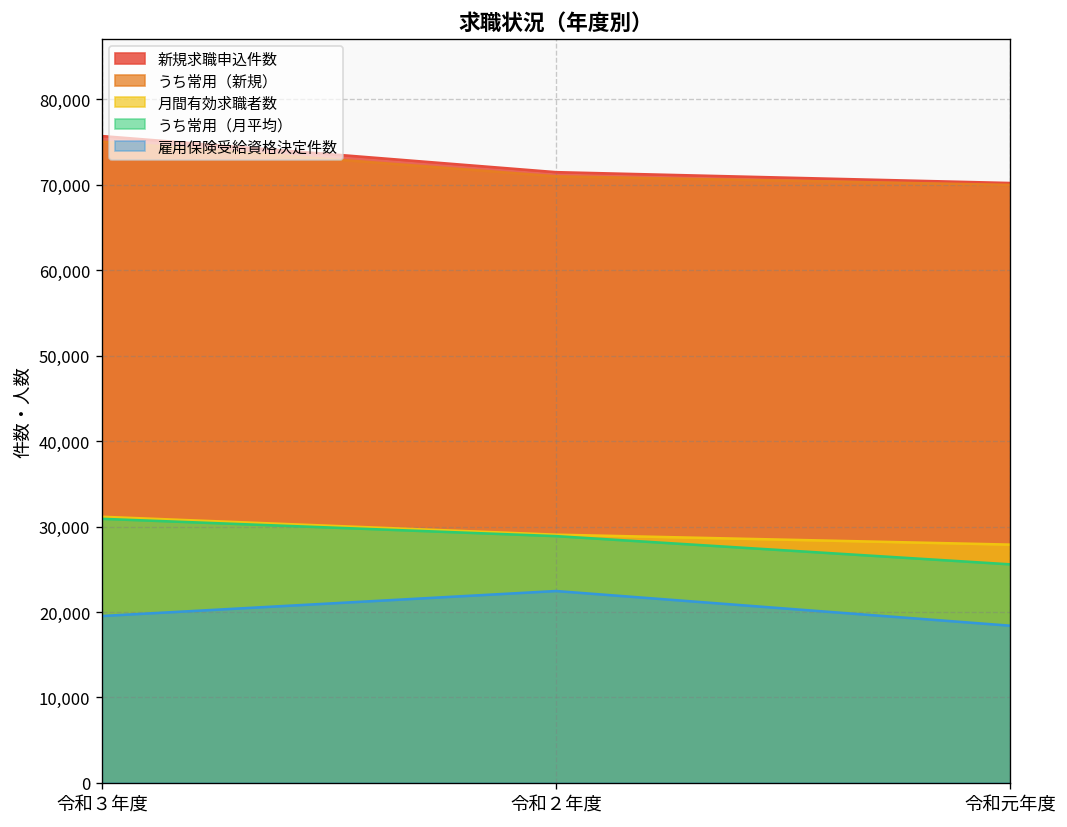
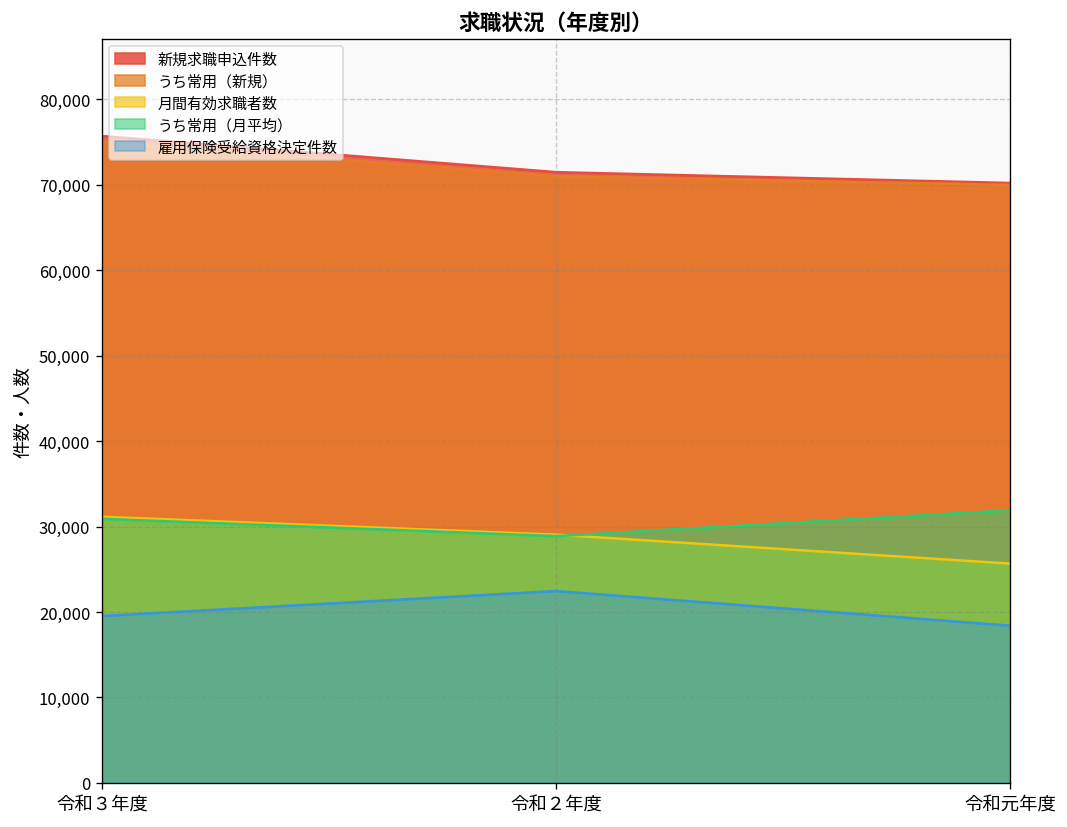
  {
    "月間有効求職者数": {
-     "令和元年度": "28,000"
+     "令和元年度": "26,000"
    },
    "うち常用（月平均）": {
-     "令和元年度": "26,000"
+     "令和元年度": "32,000"
    },
    "雇用保険受給資格決定件数": {
      "令和３年度": "20,000",
      "令和２年度": "22,000",
      "令和元年度": "18,000"
    }
  }
